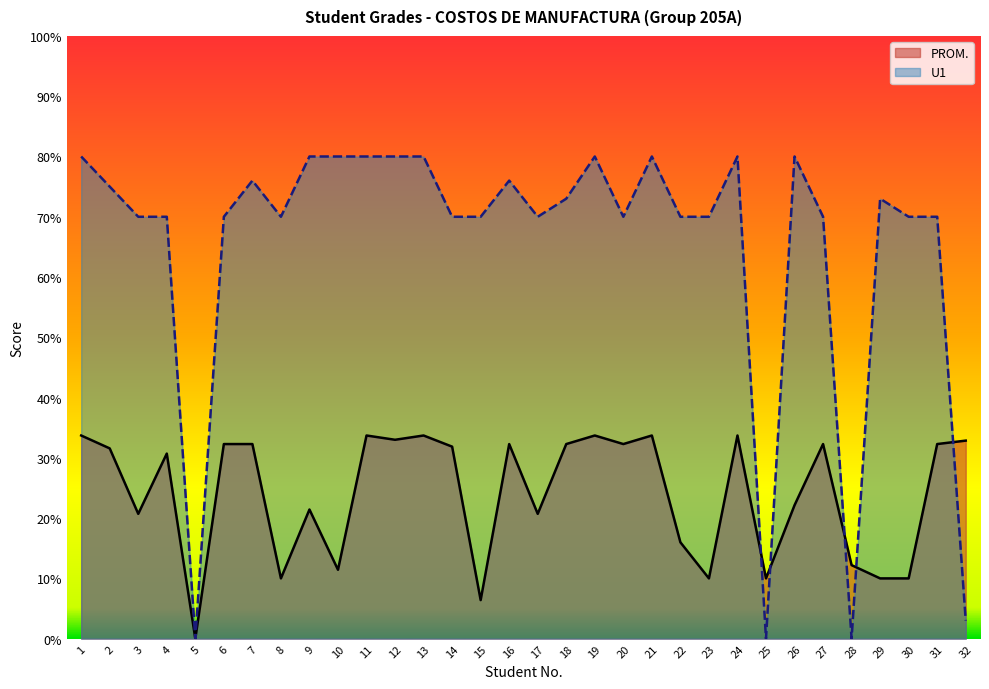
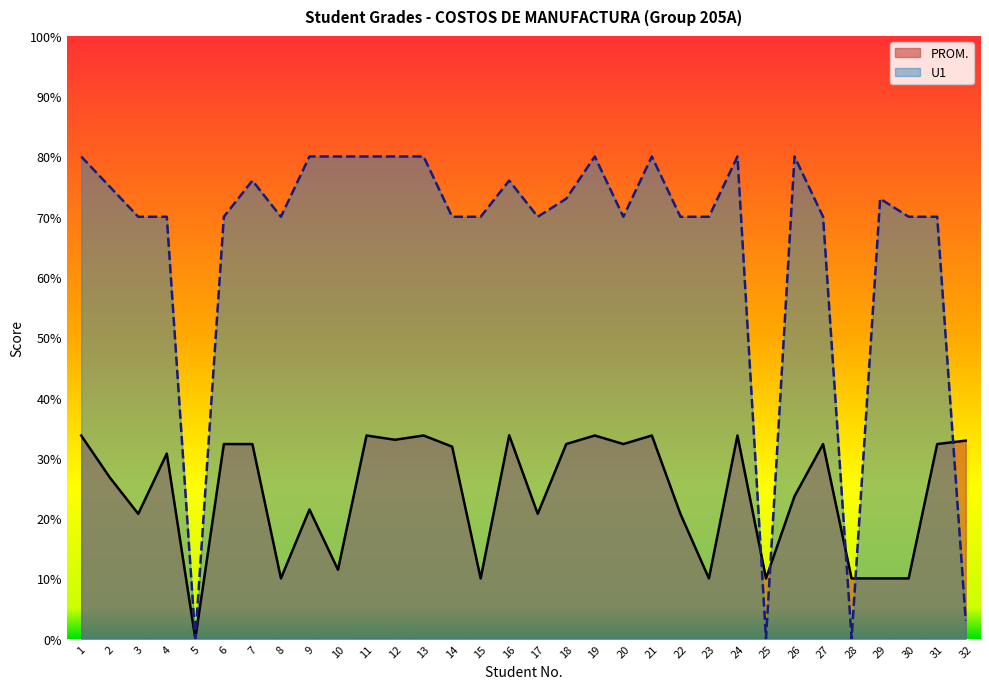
  {
    "PROM.": {
      "1": "34%",
-     "2": "32%",
+     "2": "27%",
      "3": "21%",
      "4": "31%",
      "6": "32%",
      "7": "32%",
      "8": "10%",
      "9": "21%",
      "10": "11%",
      "11": "34%",
      "12": "33%",
      "13": "34%",
      "14": "32%",
-     "15": "6%",
-     "16": "32%",
+     "15": "10%",
+     "16": "34%",
      "17": "21%",
      "18": "32%",
      "19": "34%",
      "20": "32%",
      "21": "34%",
-     "22": "16%",
+     "22": "21%",
      "23": "10%",
      "24": "34%",
      "25": "10%",
-     "26": "22%",
+     "26": "24%",
      "27": "32%",
-     "28": "12%",
+     "28": "10%",
      "29": "10%",
      "30": "10%",
      "31": "32%",
      "32": "33%"
    },
    "U1": {
      "1": "80%",
      "2": "75%",
      "3": "70%",
      "4": "70%",
      "6": "70%",
      "7": "76%",
      "8": "70%",
      "9": "80%",
      "10": "80%",
      "11": "80%",
      "12": "80%",
      "13": "80%",
      "14": "70%",
      "15": "70%",
      "16": "76%",
      "17": "70%",
      "18": "73%",
      "19": "80%",
      "20": "70%",
      "21": "80%",
      "22": "70%",
      "23": "70%",
      "24": "80%",
      "25": "0%",
      "26": "80%",
      "27": "70%",
      "28": "0%",
      "29": "73%",
      "30": "70%",
      "31": "70%",
      "32": "3%"
    }
  }
